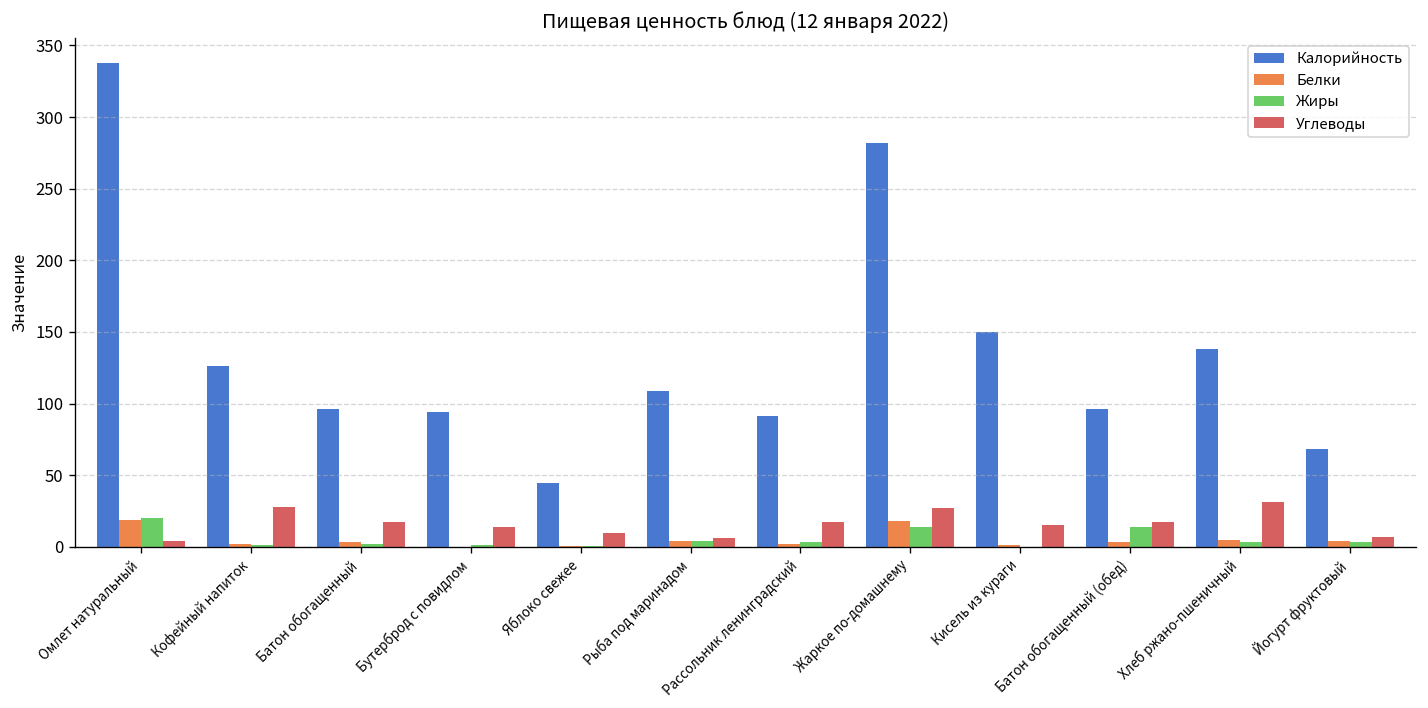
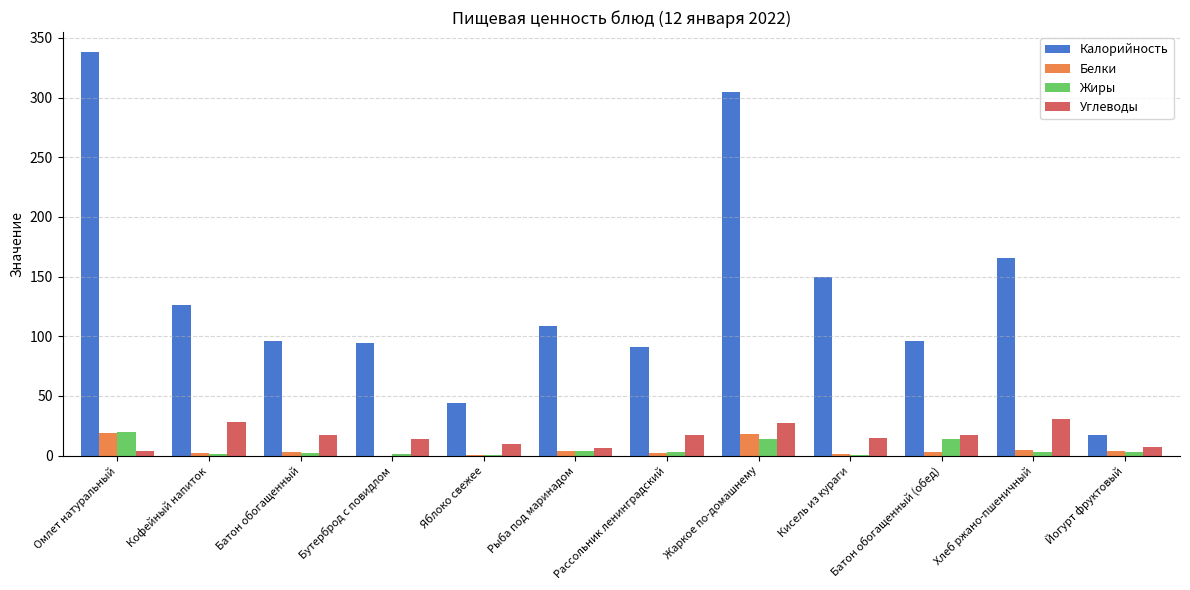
  {
    "Калорийность": {
      "Омлет натуральный": 338,
      "Кофейный напиток": 126,
      "Батон обогащенный": 96,
      "Бутерброд с повидлом": 94,
      "Яблоко свежее": 44,
      "Рыба под маринадом": 109,
      "Рассольник ленинградский": 91,
-     "Жаркое по-домашнему": 282,
+     "Жаркое по-домашнему": 305,
      "Кисель из кураги": 150,
      "Батон обогащенный (обед)": 96,
-     "Хлеб ржано-пшеничный": 138,
-     "Йогурт фруктовый": 68
+     "Хлеб ржано-пшеничный": 166,
+     "Йогурт фруктовый": 17
    },
    "Жиры": {
      "Омлет натуральный": 20,
      "Рыба под маринадом": 4,
      "Рассольник ленинградский": 3,
      "Жаркое по-домашнему": 14,
      "Батон обогащенный (обед)": 14,
      "Хлеб ржано-пшеничный": 3,
      "Йогурт фруктовый": 3
    }
  }
